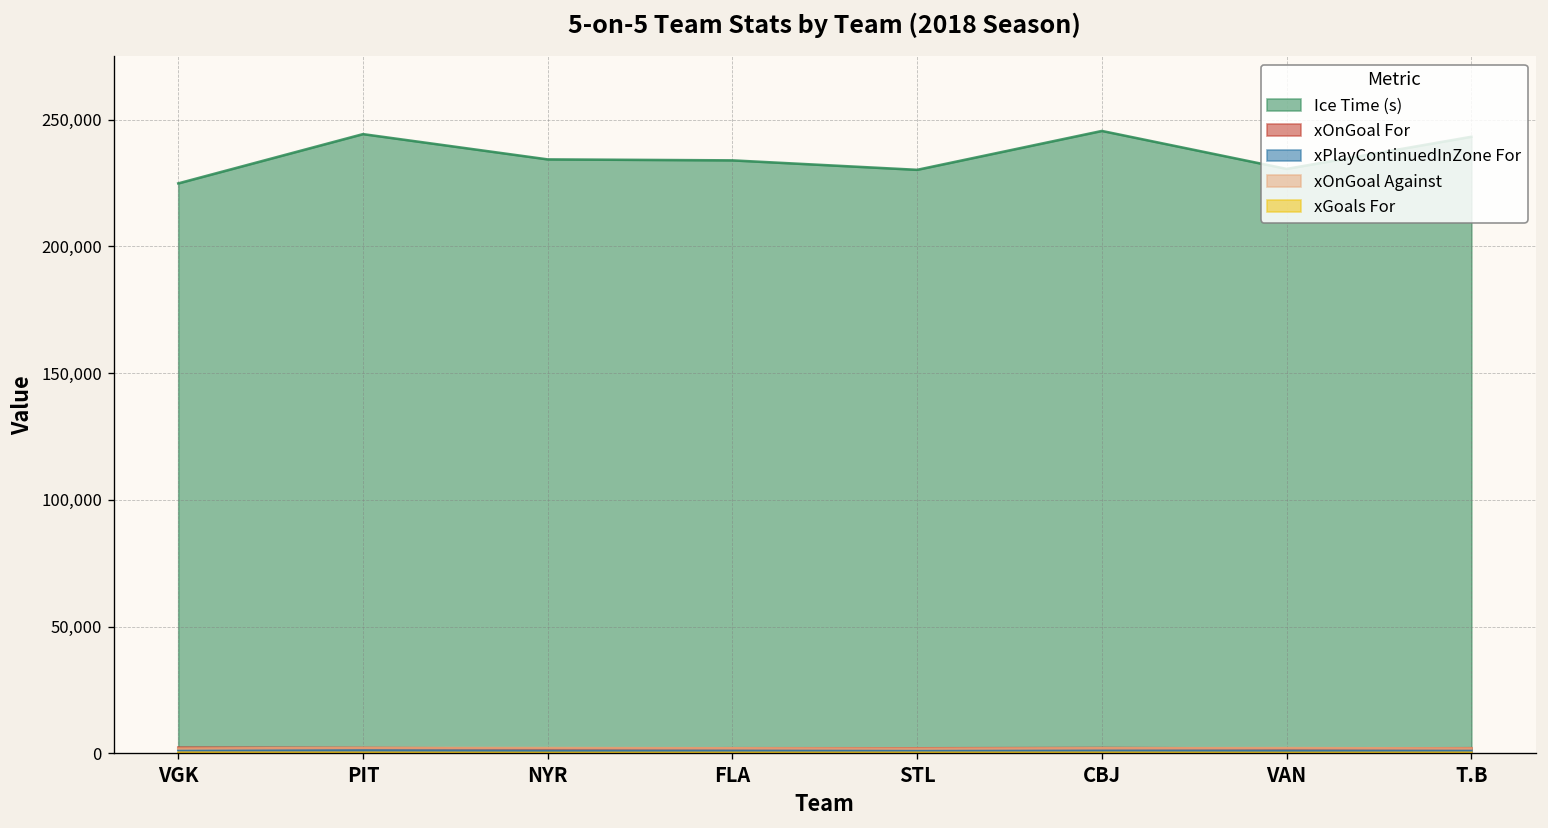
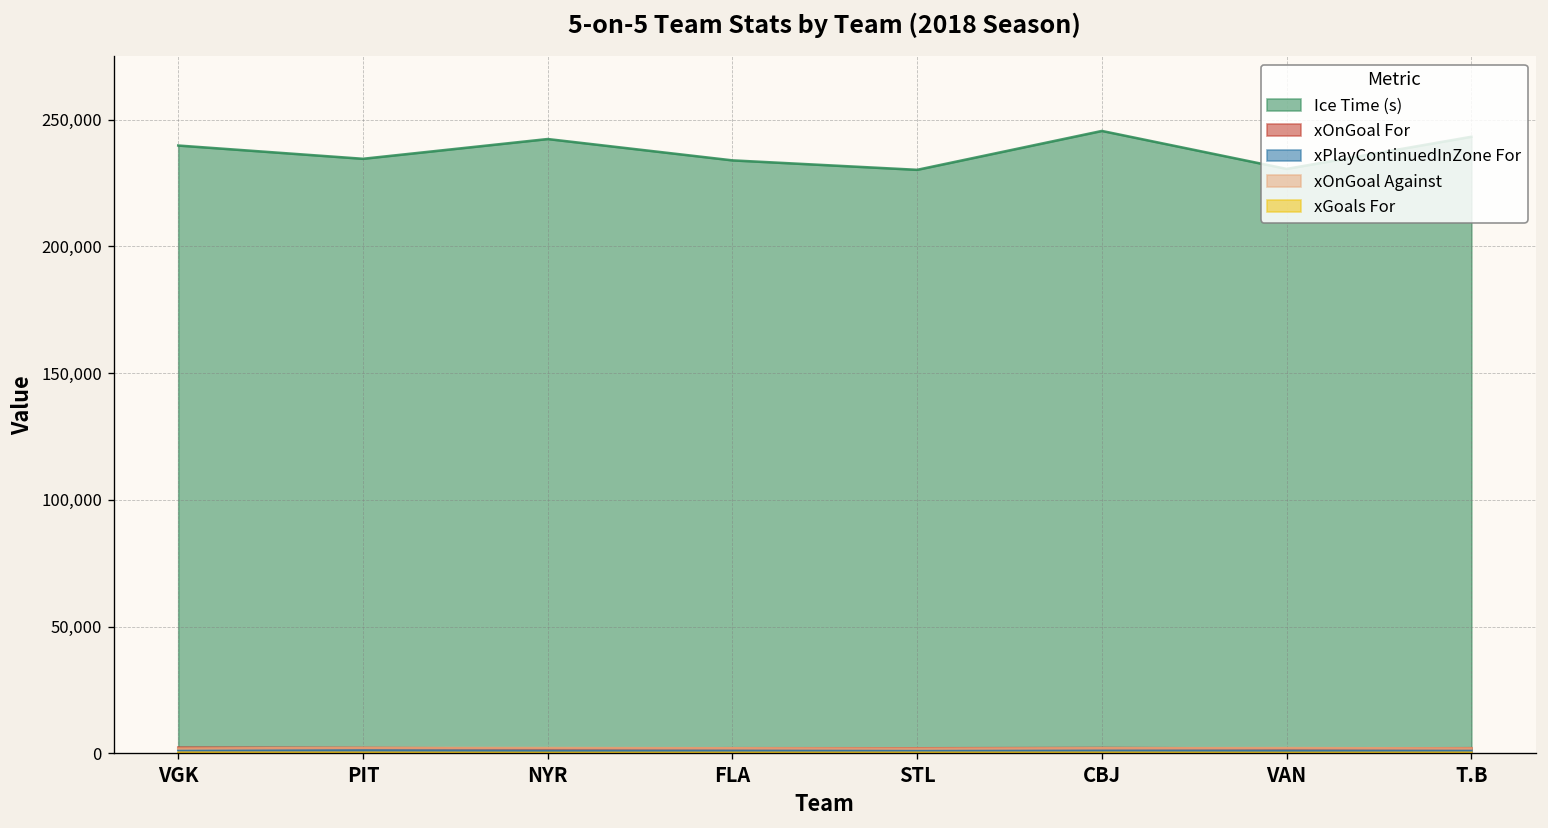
  {
    "Ice Time (s)": {
-     "VGK": "225,000",
-     "PIT": "244,000",
-     "NYR": "234,000",
+     "VGK": "240,000",
+     "PIT": "235,000",
+     "NYR": "242,000",
      "FLA": "234,000",
      "STL": "230,000",
      "CBJ": "246,000"
    }
  }
